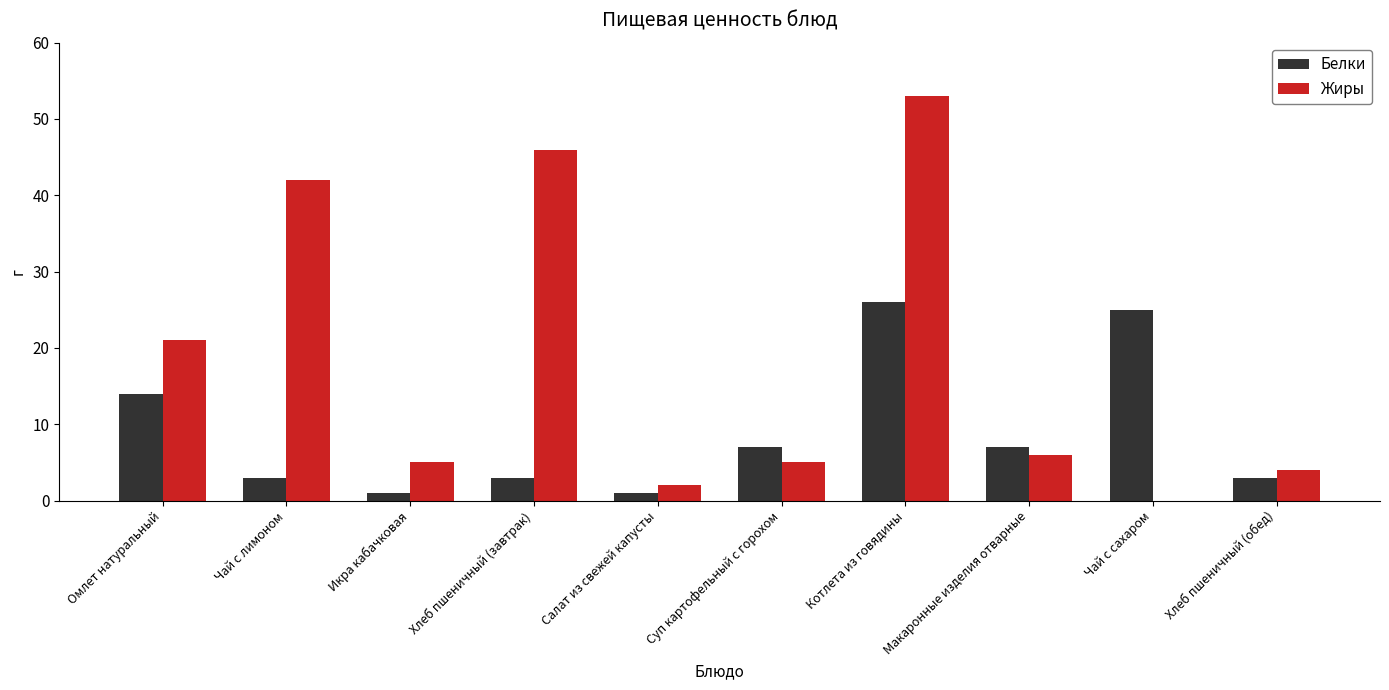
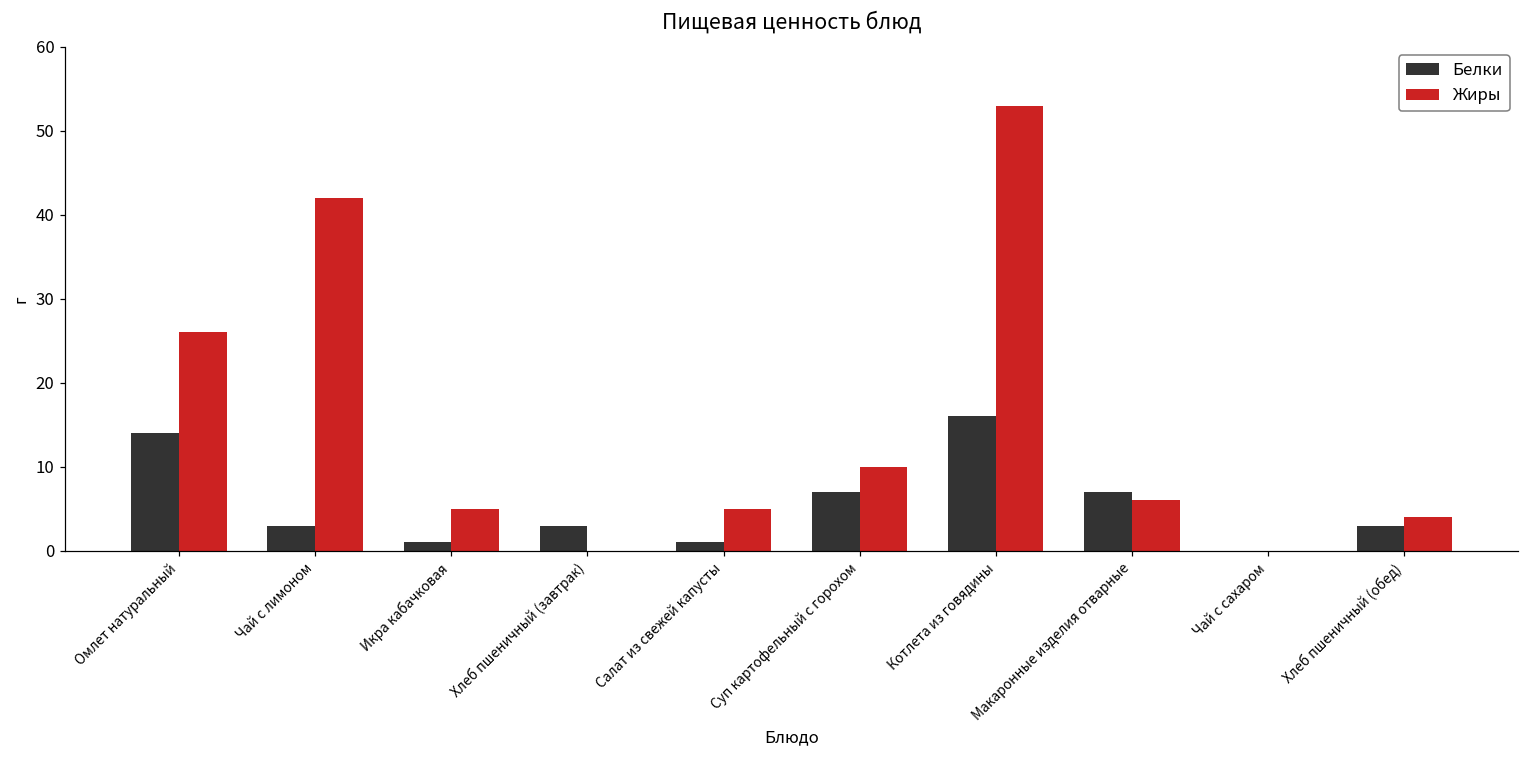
  {
    "Белки": {
      "Омлет натуральный": 14,
      "Чай с лимоном": 3,
      "Икра кабачковая": 1,
      "Хлеб пшеничный (завтрак)": 3,
      "Салат из свежей капусты": 1,
      "Суп картофельный с горохом": 7,
-     "Котлета из говядины": 26,
+     "Котлета из говядины": 16,
      "Макаронные изделия отварные": 7,
-     "Чай с сахаром": 25,
+     "Чай с сахаром": 0,
      "Хлеб пшеничный (обед)": 3
    },
    "Жиры": {
-     "Омлет натуральный": 21,
+     "Омлет натуральный": 26,
      "Чай с лимоном": 42,
      "Икра кабачковая": 5,
-     "Хлеб пшеничный (завтрак)": 46,
-     "Салат из свежей капусты": 2,
-     "Суп картофельный с горохом": 5,
+     "Хлеб пшеничный (завтрак)": 0,
+     "Салат из свежей капусты": 5,
+     "Суп картофельный с горохом": 10,
      "Котлета из говядины": 53,
      "Макаронные изделия отварные": 6,
      "Чай с сахаром": 0,
      "Хлеб пшеничный (обед)": 4
    }
  }
